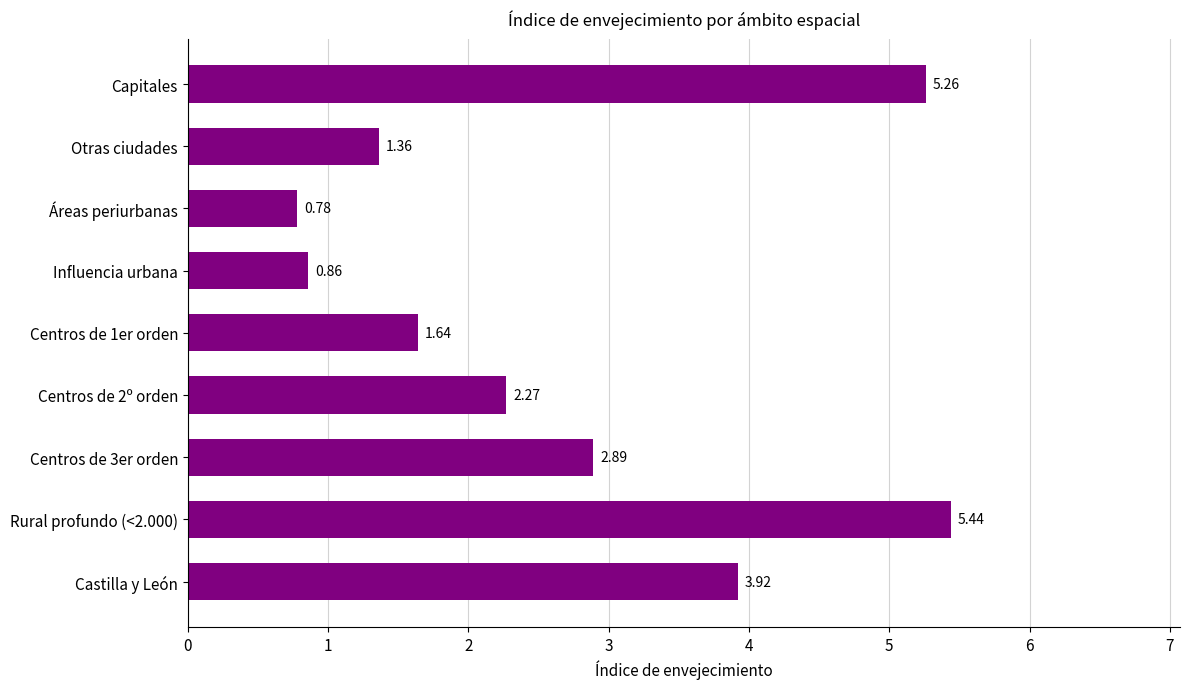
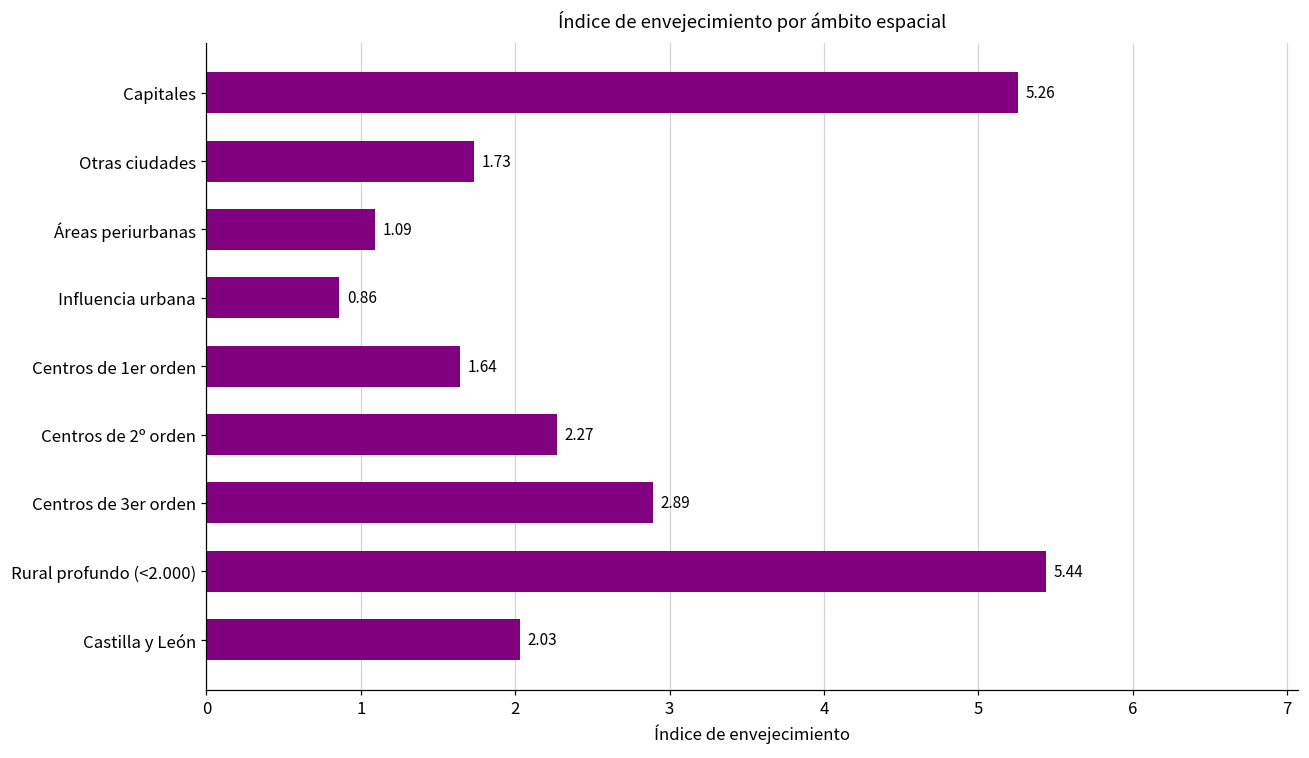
  {
    "Capitales": 5.26,
-   "Otras ciudades": 1.36,
-   "Áreas periurbanas": 0.78,
+   "Otras ciudades": 1.73,
+   "Áreas periurbanas": 1.09,
    "Influencia urbana": 0.86,
    "Centros de 1er orden": 1.64,
    "Centros de 2º orden": 2.27,
    "Centros de 3er orden": 2.89,
    "Rural profundo (<2.000)": 5.44,
-   "Castilla y León": 3.92
+   "Castilla y León": 2.03
  }
